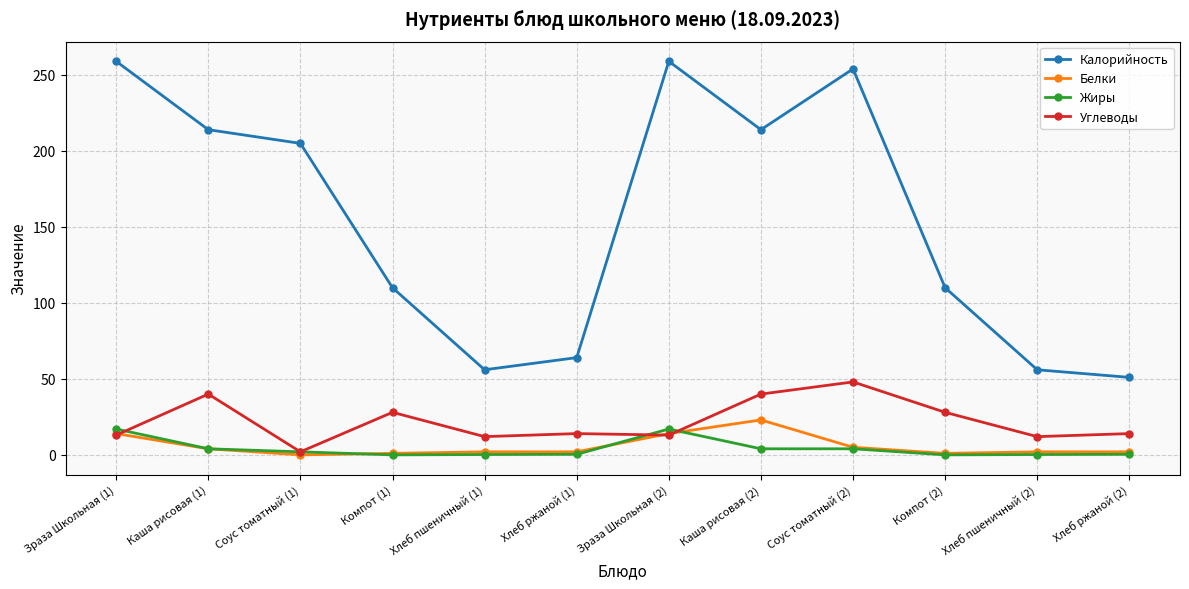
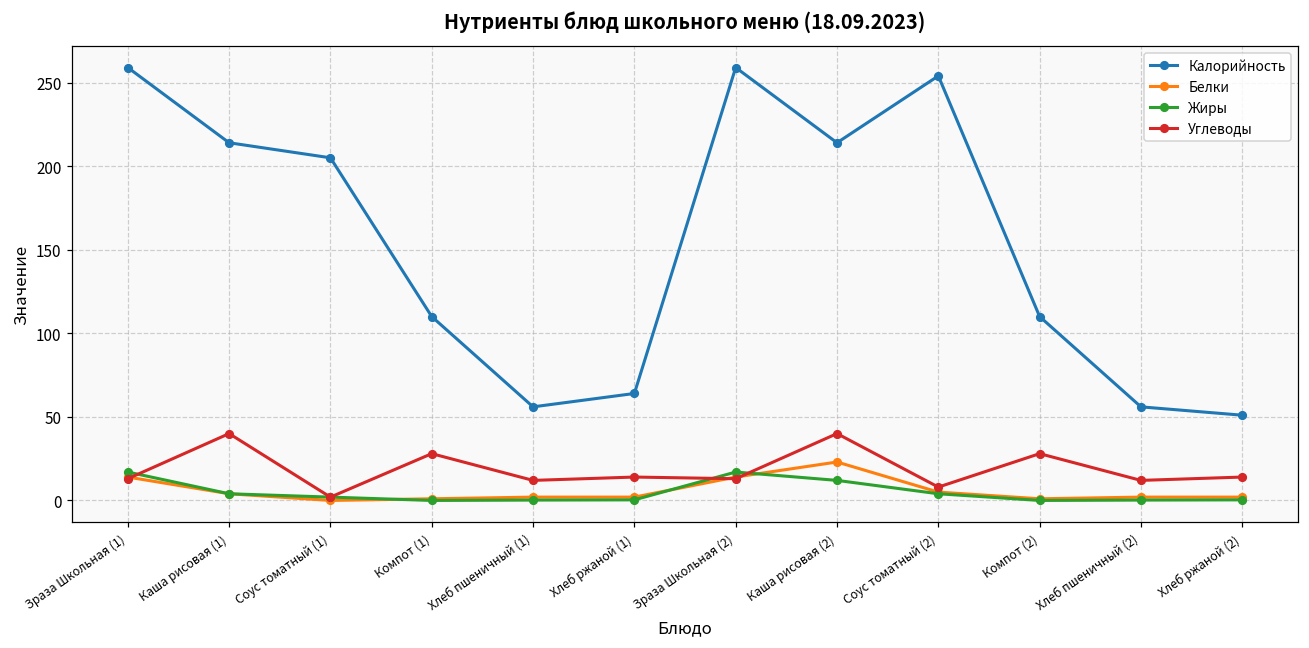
  {
    "Калорийность": {
      "Зраза Школьная (1)": 259,
      "Каша рисовая (1)": 214,
      "Соус томатный (1)": 205,
      "Компот (1)": 110,
      "Хлеб пшеничный (1)": 56,
      "Хлеб ржаной (1)": 64,
      "Зраза Школьная (2)": 259,
      "Каша рисовая (2)": 214,
      "Соус томатный (2)": 254,
      "Компот (2)": 110,
      "Хлеб пшеничный (2)": 56,
      "Хлеб ржаной (2)": 51
    },
    "Белки": {
      "Соус томатный (1)": 0,
      "Хлеб пшеничный (1)": 2,
      "Каша рисовая (2)": 23,
      "Хлеб пшеничный (2)": 2
    },
    "Жиры": {
      "Зраза Школьная (1)": 17,
      "Хлеб пшеничный (1)": 0,
      "Зраза Школьная (2)": 17,
-     "Каша рисовая (2)": 4,
+     "Каша рисовая (2)": 12,
      "Хлеб пшеничный (2)": 0
    },
    "Углеводы": {
      "Каша рисовая (1)": 40,
      "Компот (1)": 28,
      "Хлеб пшеничный (1)": 12,
      "Хлеб ржаной (1)": 14,
      "Каша рисовая (2)": 40,
-     "Соус томатный (2)": 48,
+     "Соус томатный (2)": 8,
      "Компот (2)": 28,
      "Хлеб пшеничный (2)": 12,
      "Хлеб ржаной (2)": 14
    }
  }
